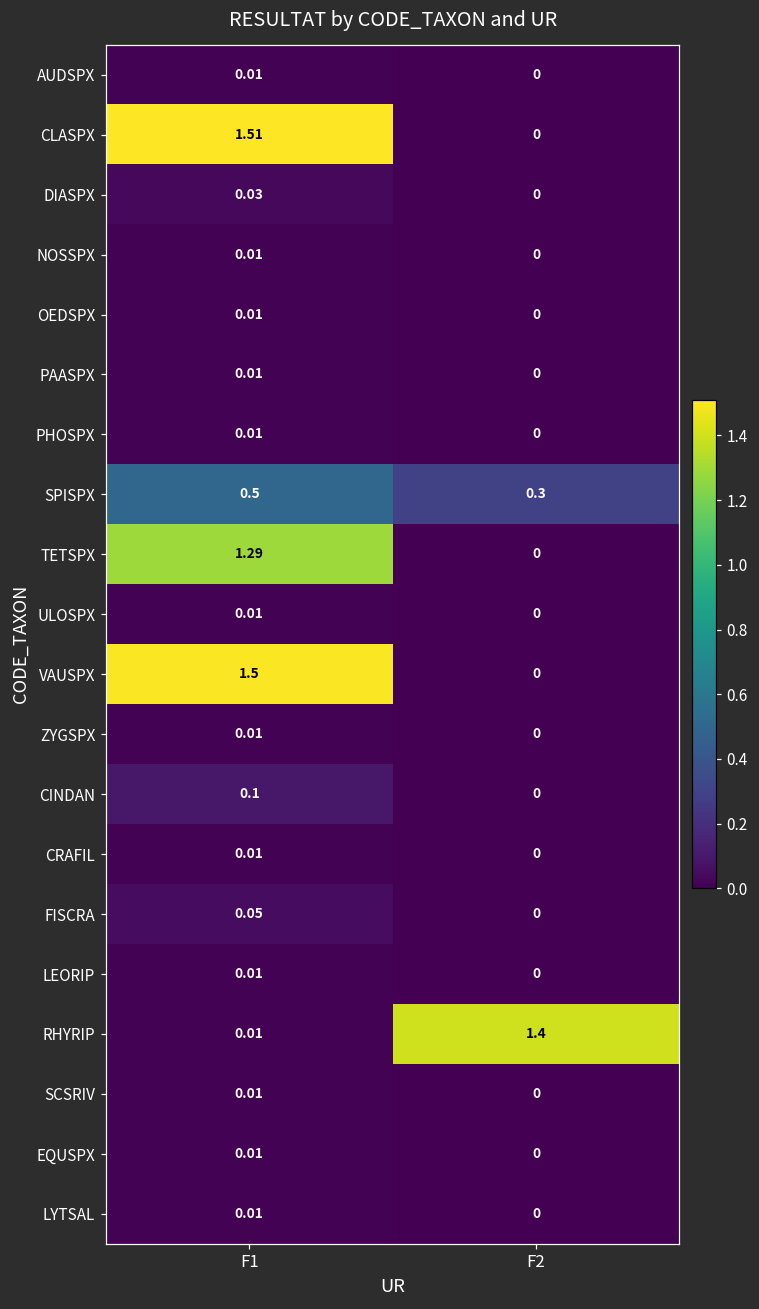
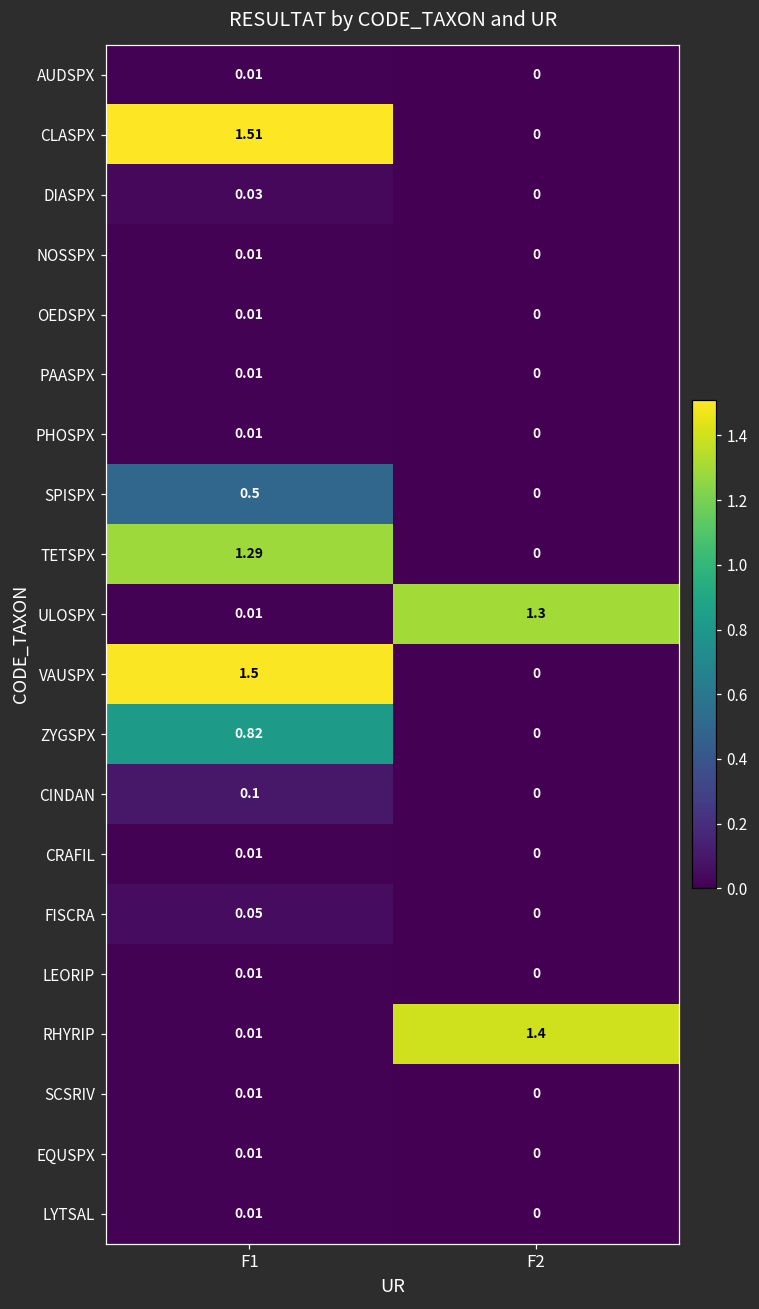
  {
    "AUDSPX": {
      "F1": 0.01,
      "F2": 0
    },
    "CLASPX": {
      "F1": 1.51,
      "F2": 0
    },
    "DIASPX": {
      "F1": 0.03,
      "F2": 0
    },
    "NOSSPX": {
      "F1": 0.01,
      "F2": 0
    },
    "OEDSPX": {
      "F1": 0.01,
      "F2": 0
    },
    "PAASPX": {
      "F1": 0.01,
      "F2": 0
    },
    "PHOSPX": {
      "F1": 0.01,
      "F2": 0
    },
    "SPISPX": {
      "F1": 0.5,
-     "F2": 0.3
+     "F2": 0
    },
    "TETSPX": {
      "F1": 1.29,
      "F2": 0
    },
    "ULOSPX": {
      "F1": 0.01,
-     "F2": 0
+     "F2": 1.3
    },
    "VAUSPX": {
      "F1": 1.5,
      "F2": 0
    },
    "ZYGSPX": {
-     "F1": 0.01,
+     "F1": 0.82,
      "F2": 0
    },
    "CINDAN": {
      "F1": 0.1,
      "F2": 0
    },
    "CRAFIL": {
      "F1": 0.01,
      "F2": 0
    },
    "FISCRA": {
      "F1": 0.05,
      "F2": 0
    },
    "LEORIP": {
      "F1": 0.01,
      "F2": 0
    },
    "RHYRIP": {
      "F1": 0.01,
      "F2": 1.4
    },
    "SCSRIV": {
      "F1": 0.01,
      "F2": 0
    },
    "EQUSPX": {
      "F1": 0.01,
      "F2": 0
    },
    "LYTSAL": {
      "F1": 0.01,
      "F2": 0
    }
  }
